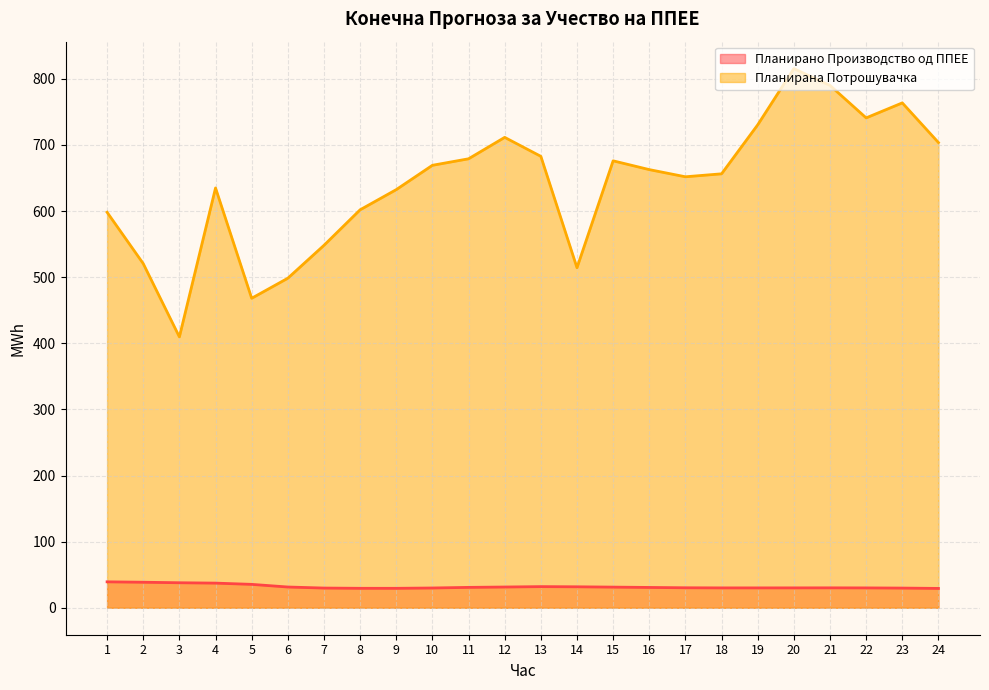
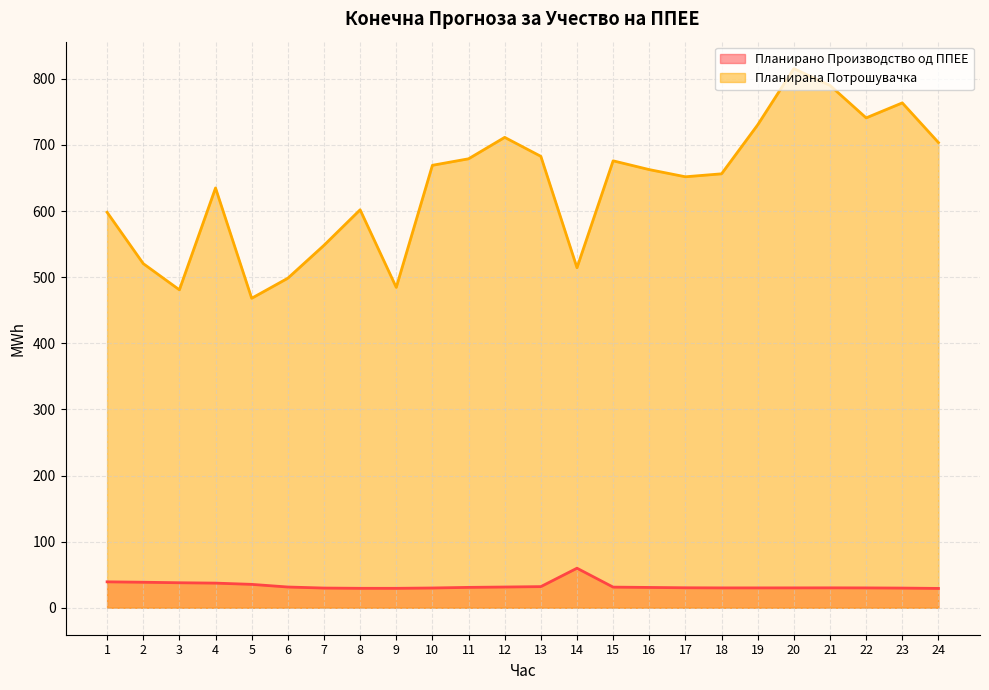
  {
    "Планирано Производство од ППЕЕ": {
      "1": 40,
      "2": 40,
      "3": 40,
      "4": 40,
      "5": 40,
      "6": 30,
      "7": 30,
      "8": 30,
      "9": 30,
      "10": 30,
      "11": 30,
      "12": 30,
      "13": 30,
-     "14": 30,
+     "14": 60,
      "15": 30,
      "16": 30,
      "17": 30,
      "18": 30,
      "19": 30,
      "20": 30,
      "21": 30,
      "22": 30,
      "23": 30,
      "24": 30
    },
    "Планирана Потрошувачка": {
      "1": 600,
      "2": 520,
-     "3": 410,
+     "3": 480,
      "4": 630,
      "5": 470,
      "6": 500,
      "7": 550,
      "8": 600,
-     "9": 630,
+     "9": 480,
      "10": 670,
      "11": 680,
      "12": 710,
      "13": 680,
      "14": 510,
      "15": 680,
      "16": 660,
      "17": 650,
      "18": 660,
      "19": 730,
      "22": 740,
      "23": 760,
      "24": 700
    }
  }
